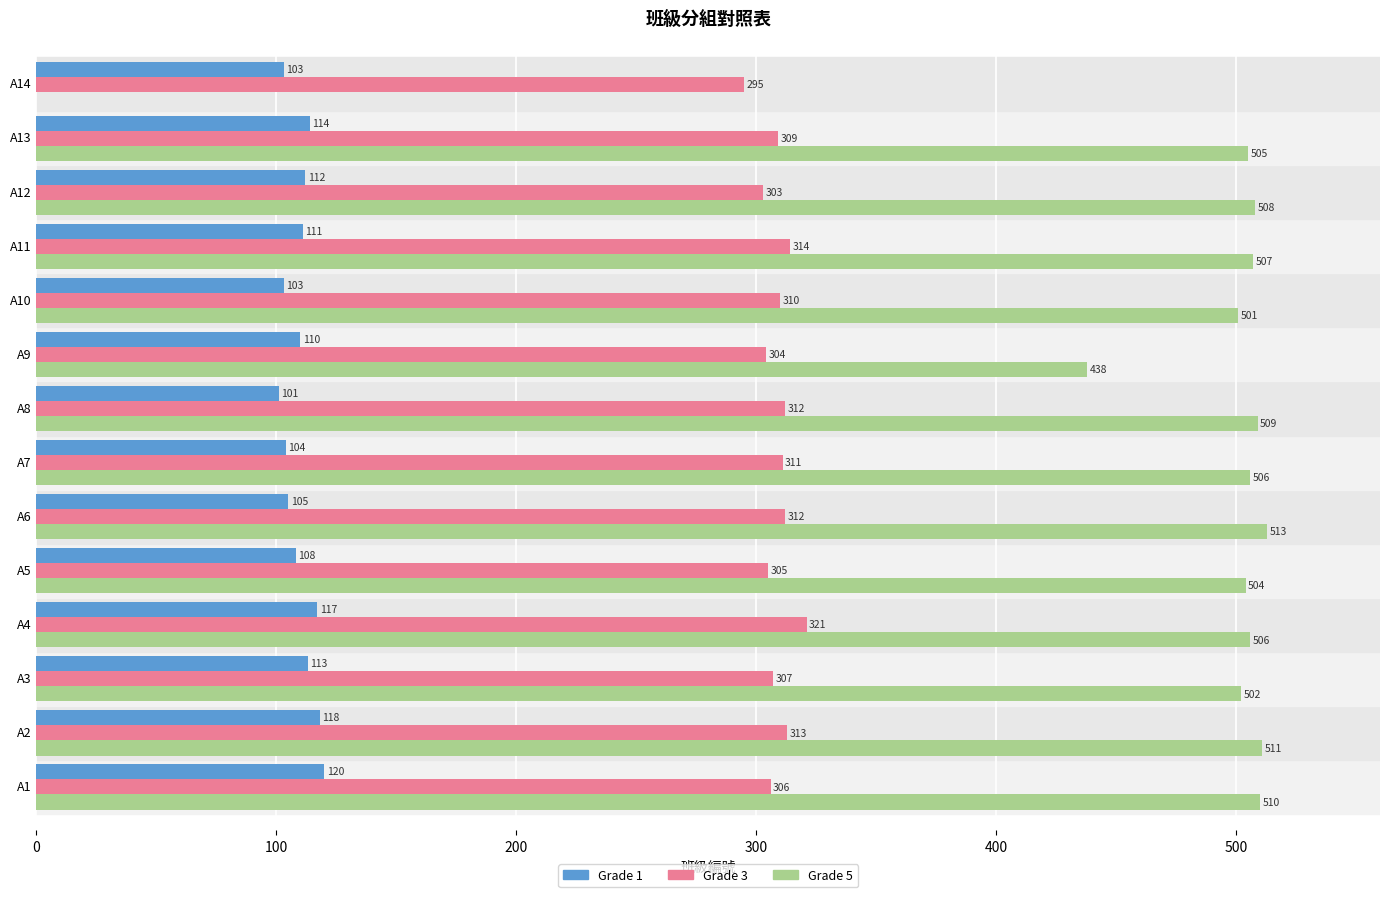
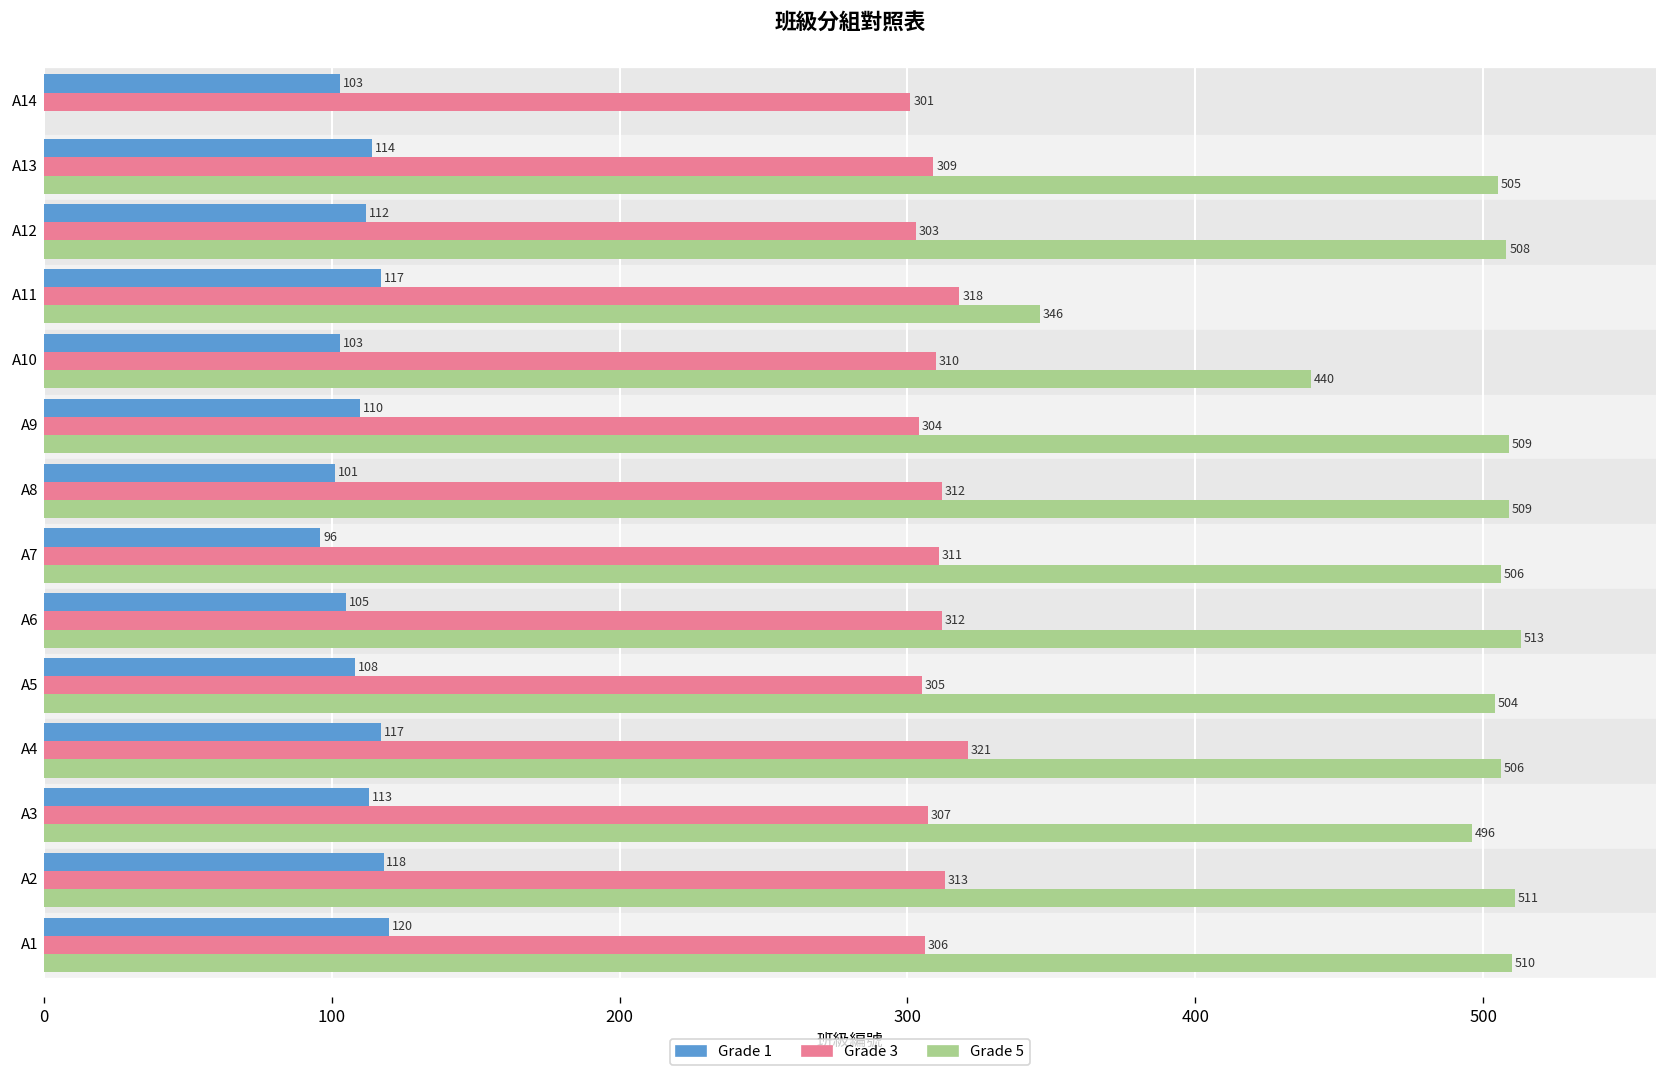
  {
    "Grade 1": {
      "A14": 103,
      "A13": 114,
      "A12": 112,
-     "A11": 111,
+     "A11": 117,
      "A10": 103,
      "A9": 110,
      "A8": 101,
-     "A7": 104,
+     "A7": 96,
      "A6": 105,
      "A5": 108,
      "A4": 117,
      "A3": 113,
      "A2": 118,
      "A1": 120
    },
    "Grade 3": {
-     "A14": 295,
+     "A14": 301,
      "A13": 309,
      "A12": 303,
-     "A11": 314,
+     "A11": 318,
      "A10": 310,
      "A9": 304,
      "A8": 312,
      "A7": 311,
      "A6": 312,
      "A5": 305,
      "A4": 321,
      "A3": 307,
      "A2": 313,
      "A1": 306
    },
    "Grade 5": {
      "A13": 505,
      "A12": 508,
-     "A11": 507,
-     "A10": 501,
-     "A9": 438,
+     "A11": 346,
+     "A10": 440,
+     "A9": 509,
      "A8": 509,
      "A7": 506,
      "A6": 513,
      "A5": 504,
      "A4": 506,
-     "A3": 502,
+     "A3": 496,
      "A2": 511,
      "A1": 510
    }
  }
